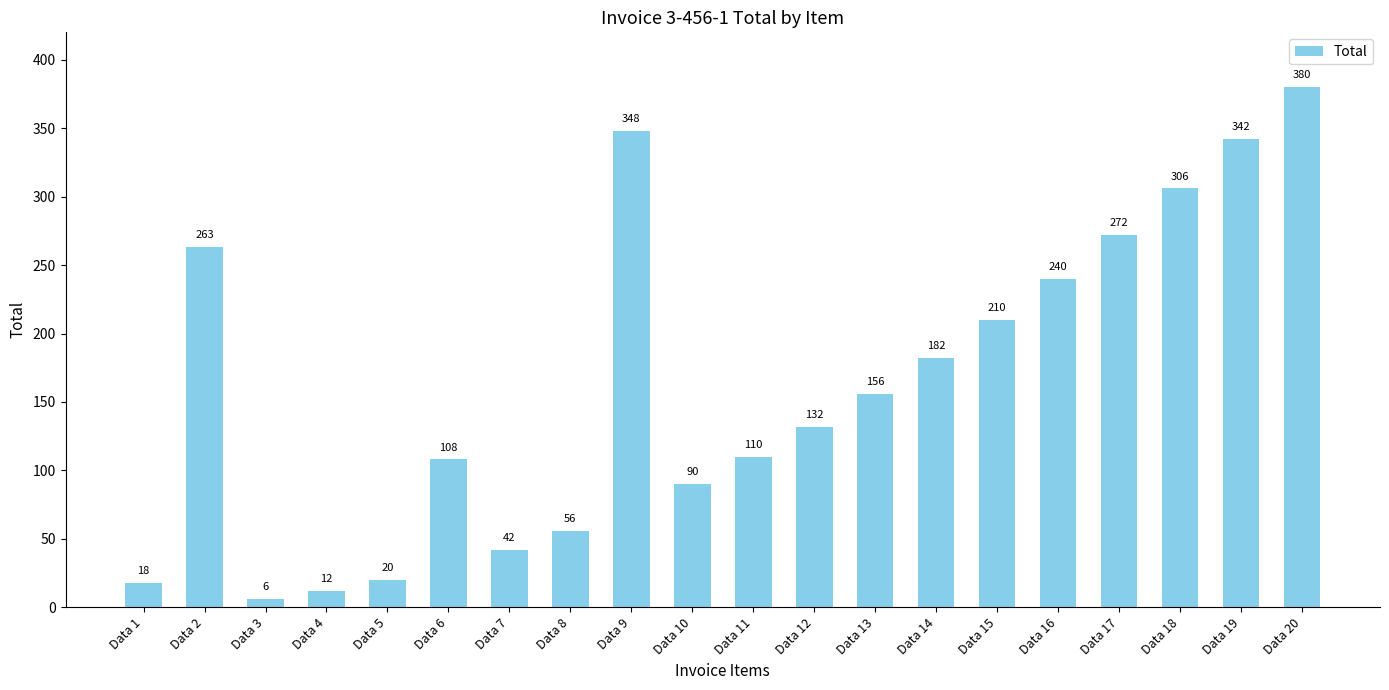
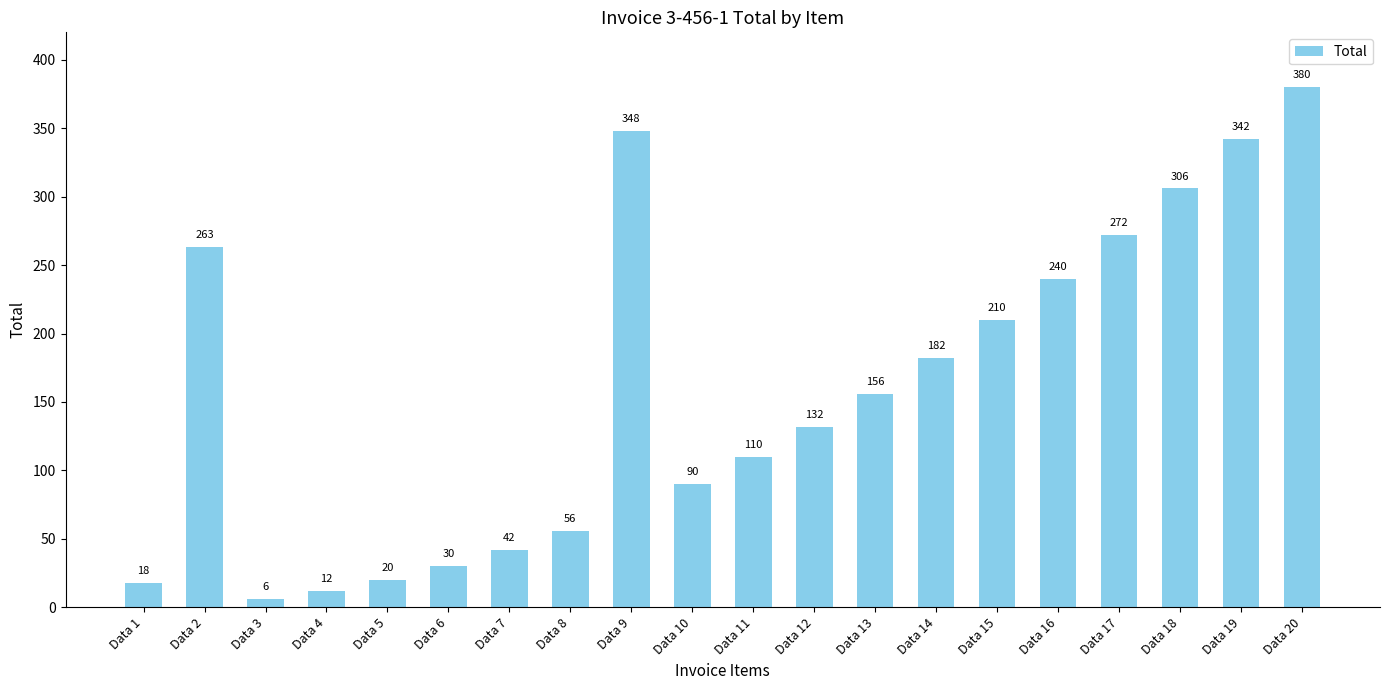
  {
    "Data 1": 18,
    "Data 2": 263,
    "Data 3": 6,
    "Data 4": 12,
    "Data 5": 20,
-   "Data 6": 108,
+   "Data 6": 30,
    "Data 7": 42,
    "Data 8": 56,
    "Data 9": 348,
    "Data 10": 90,
    "Data 11": 110,
    "Data 12": 132,
    "Data 13": 156,
    "Data 14": 182,
    "Data 15": 210,
    "Data 16": 240,
    "Data 17": 272,
    "Data 18": 306,
    "Data 19": 342,
    "Data 20": 380
  }
